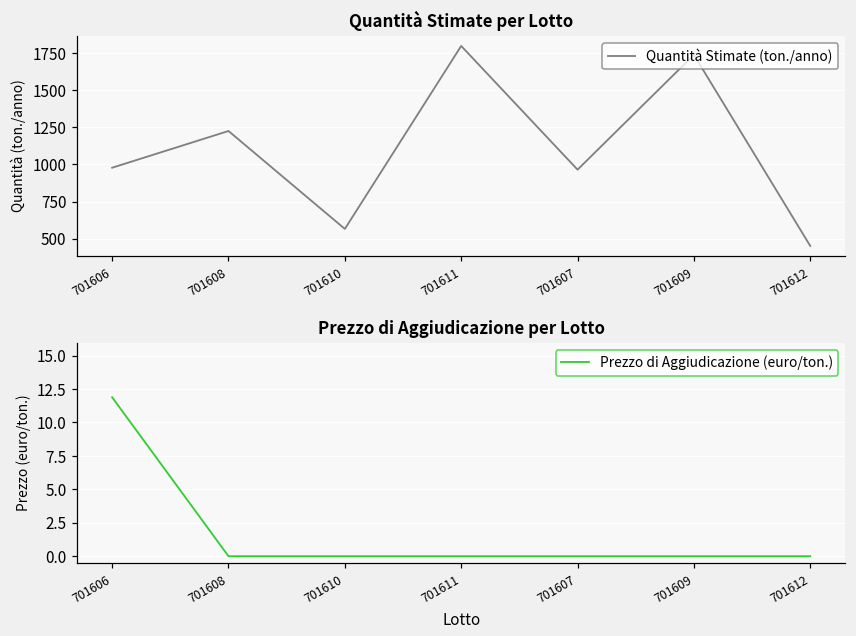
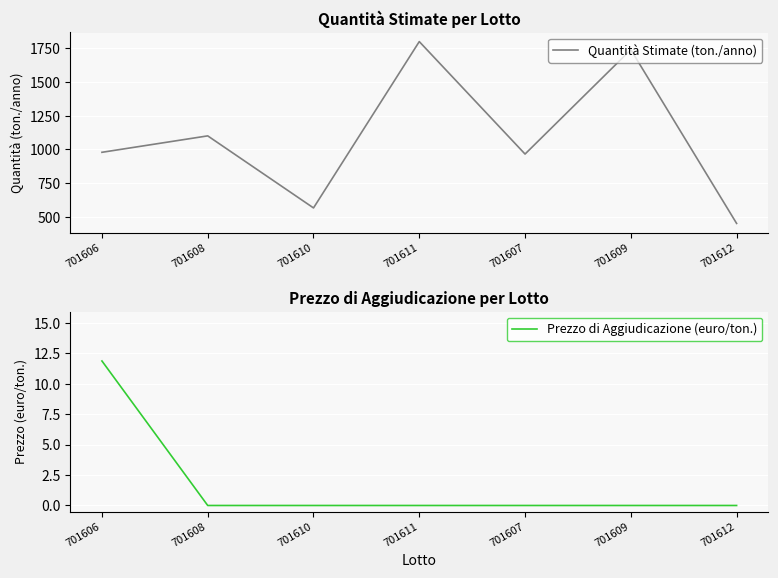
  {
    "Quantità Stimate per Lotto": {
      "701606": 980,
-     "701608": 1230,
+     "701608": 1100,
      "701610": 570,
      "701611": 1800,
      "701607": 970,
      "701612": 450
    },
    "Prezzo di Aggiudicazione per Lotto": {
      "701606": 11.9,
      "701608": 0.0,
      "701610": 0.0,
      "701611": 0.0,
      "701607": 0.0,
      "701609": 0.0,
      "701612": 0.0
    }
  }
